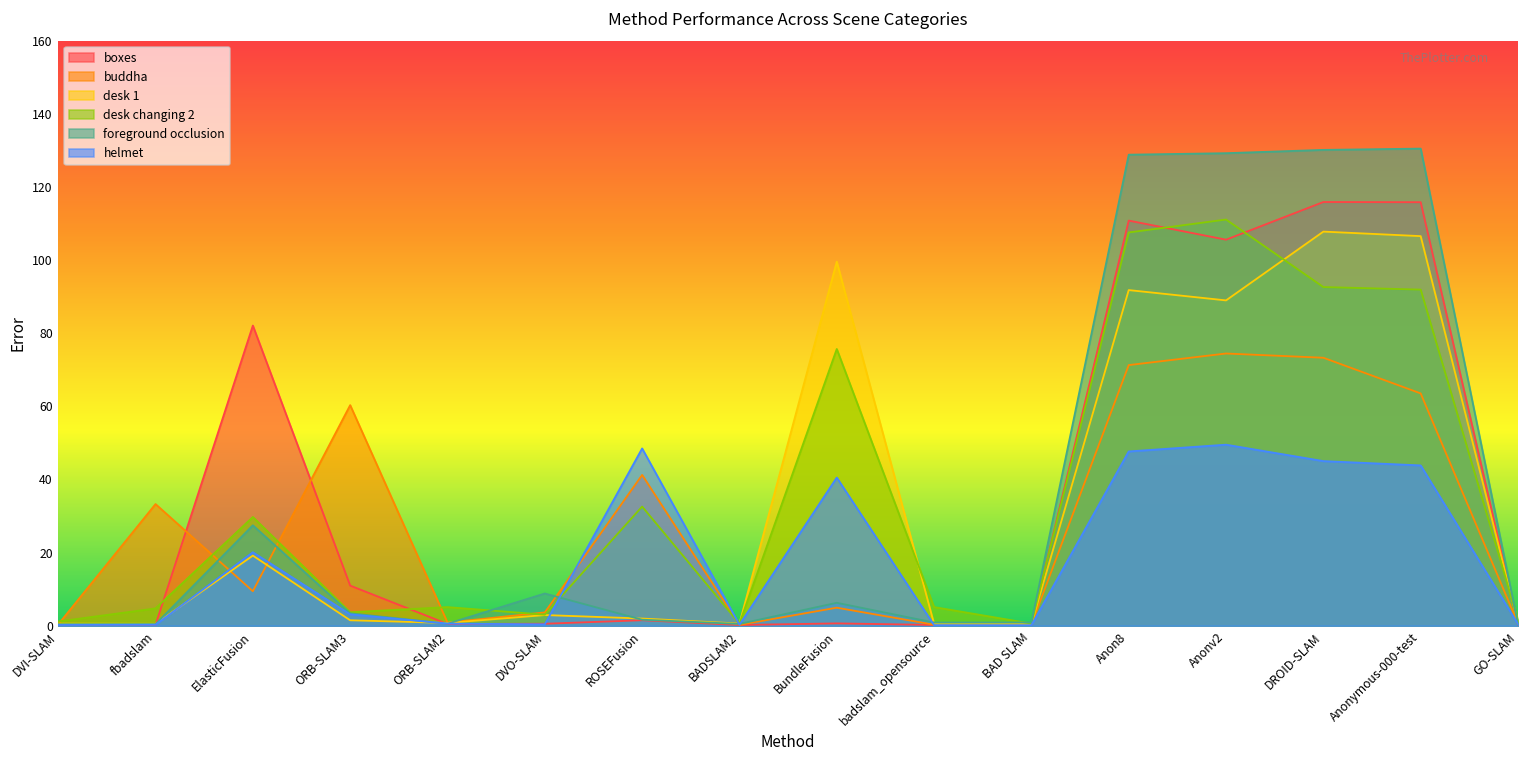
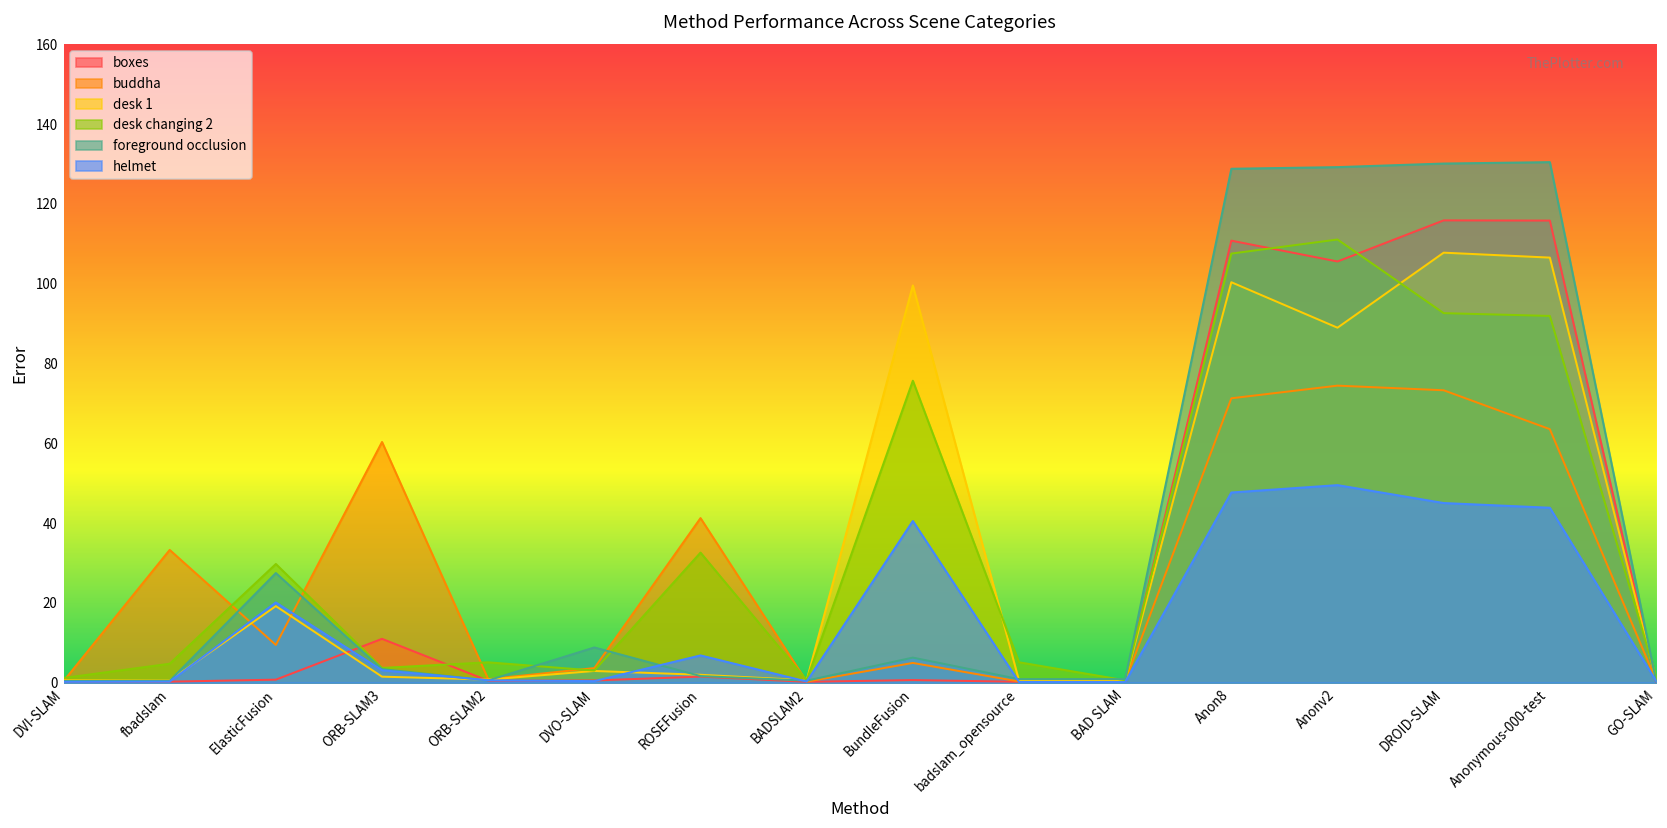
  {
    "boxes": {
-     "ElasticFusion": 82,
+     "ElasticFusion": 1,
      "ORB-SLAM3": 11,
      "BundleFusion": 1,
      "Anon8": 111,
      "Anonv2": 106,
      "DROID-SLAM": 116,
      "Anonymous-000-test": 116
    },
    "buddha": {
      "fbadslam": 33,
      "ElasticFusion": 9,
      "ORB-SLAM3": 60,
      "ROSEFusion": 41,
      "BundleFusion": 5,
      "Anon8": 71,
      "Anonv2": 74,
      "DROID-SLAM": 73,
      "Anonymous-000-test": 64
    },
    "desk 1": {
      "ElasticFusion": 19,
      "ORB-SLAM3": 2,
      "BundleFusion": 100,
-     "Anon8": 92,
+     "Anon8": 100,
      "Anonv2": 89,
      "DROID-SLAM": 108,
      "Anonymous-000-test": 107
    },
    "desk changing 2": {
      "fbadslam": 5,
      "ElasticFusion": 30,
      "ORB-SLAM2": 5,
      "ROSEFusion": 33,
      "BundleFusion": 76,
      "badslam_opensource": 5,
      "Anon8": 108,
      "Anonv2": 111,
      "DROID-SLAM": 93,
      "Anonymous-000-test": 92
    },
    "foreground occlusion": {
      "ElasticFusion": 27,
      "DVO-SLAM": 9,
      "BundleFusion": 6,
      "Anon8": 129,
      "Anonv2": 129,
      "DROID-SLAM": 130,
      "Anonymous-000-test": 130
    },
    "helmet": {
      "ElasticFusion": 20,
-     "ROSEFusion": 48,
+     "ROSEFusion": 7,
      "BundleFusion": 41,
      "Anon8": 48,
      "Anonv2": 50,
      "DROID-SLAM": 45,
      "Anonymous-000-test": 44
    }
  }
